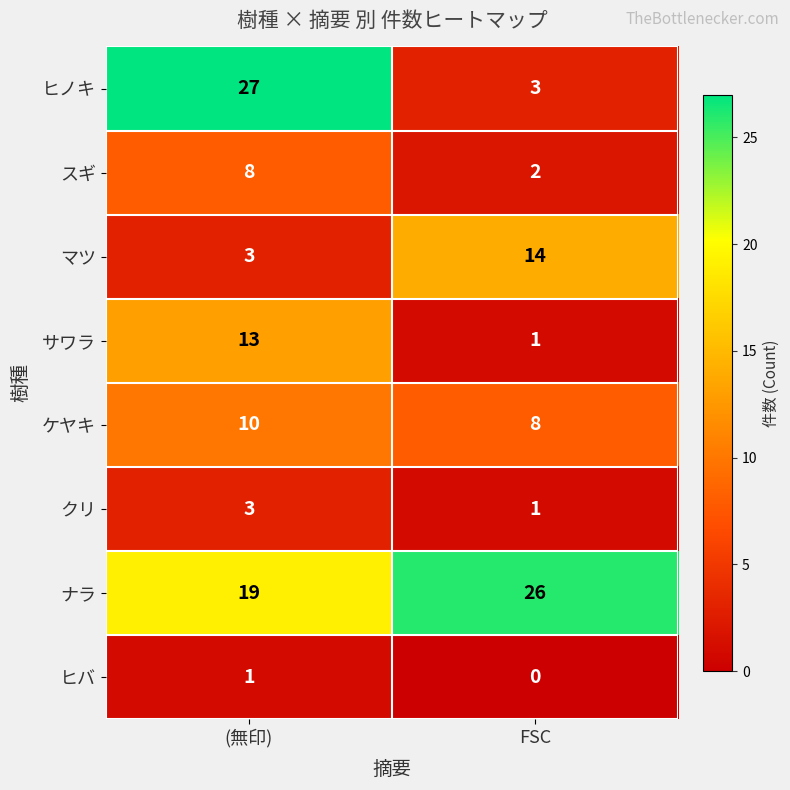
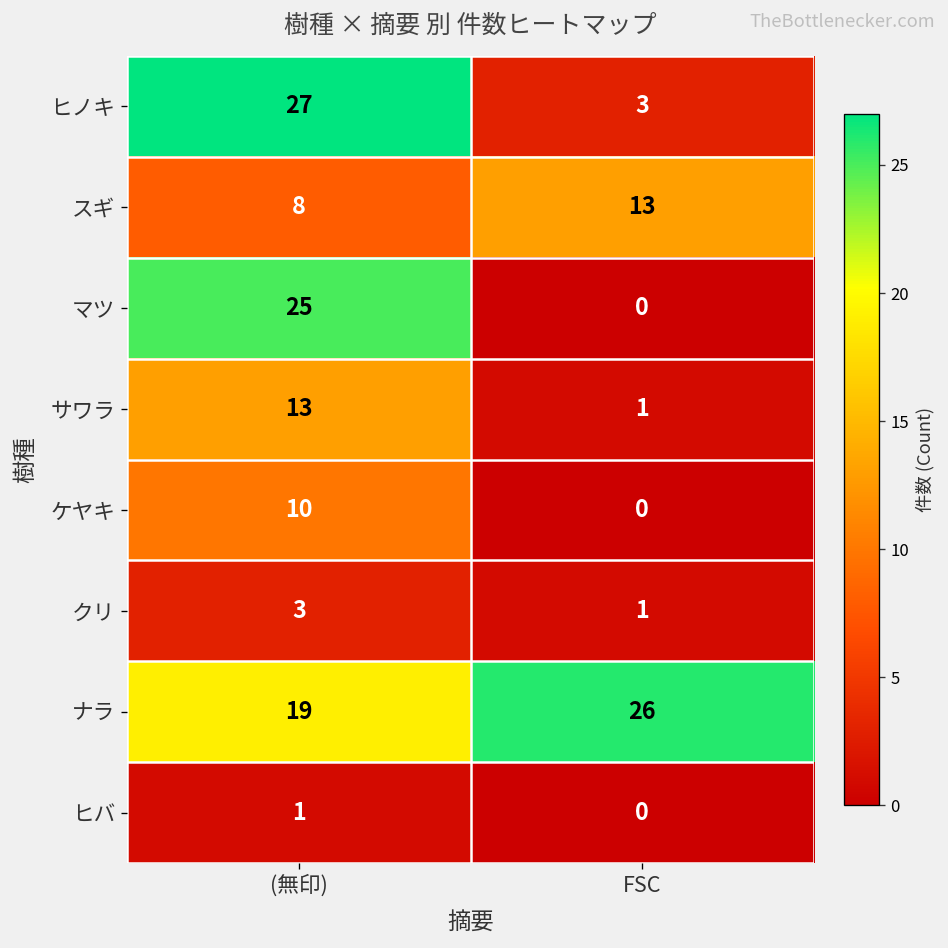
  {
    "ヒノキ": {
      "(無印)": 27,
      "FSC": 3
    },
    "スギ": {
      "(無印)": 8,
-     "FSC": 2
+     "FSC": 13
    },
    "マツ": {
-     "(無印)": 3,
-     "FSC": 14
+     "(無印)": 25,
+     "FSC": 0
    },
    "サワラ": {
      "(無印)": 13,
      "FSC": 1
    },
    "ケヤキ": {
      "(無印)": 10,
-     "FSC": 8
+     "FSC": 0
    },
    "クリ": {
      "(無印)": 3,
      "FSC": 1
    },
    "ナラ": {
      "(無印)": 19,
      "FSC": 26
    },
    "ヒバ": {
      "(無印)": 1,
      "FSC": 0
    }
  }
